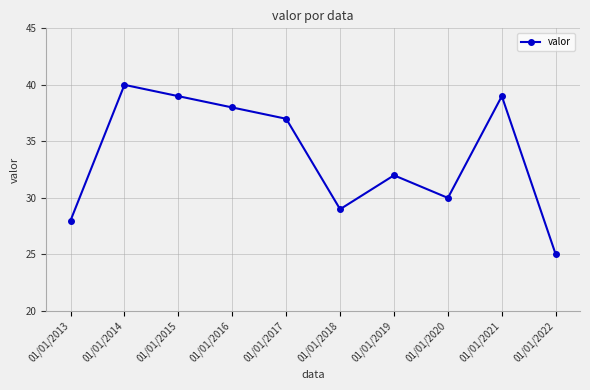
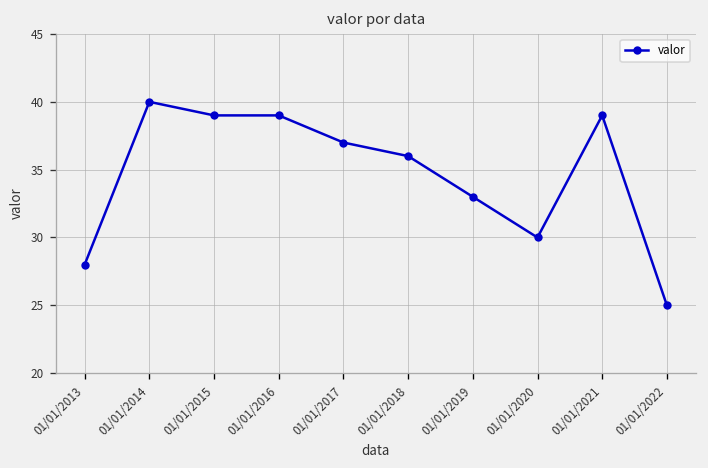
  {
    "01/01/2013": 28,
    "01/01/2014": 40,
    "01/01/2015": 39,
-   "01/01/2016": 38,
+   "01/01/2016": 39,
    "01/01/2017": 37,
-   "01/01/2018": 29,
-   "01/01/2019": 32,
+   "01/01/2018": 36,
+   "01/01/2019": 33,
    "01/01/2020": 30,
    "01/01/2021": 39,
    "01/01/2022": 25
  }
